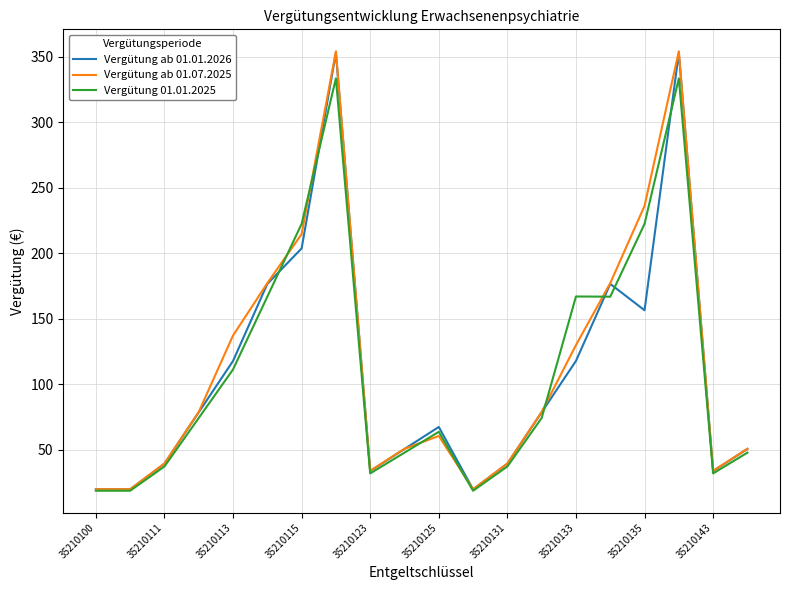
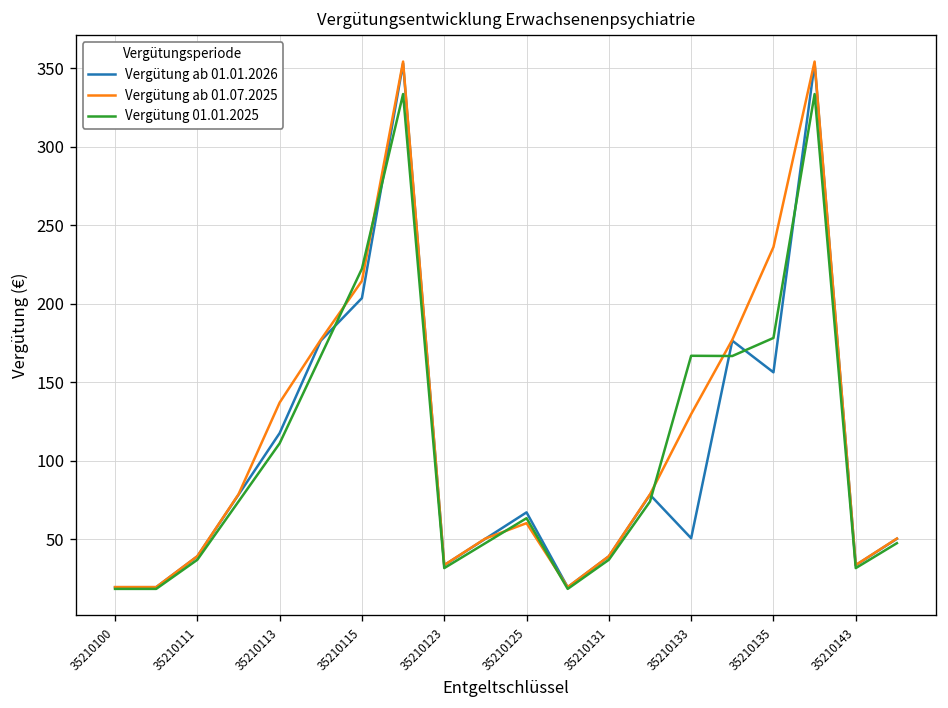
  {
    "Vergütung ab 01.01.2026": {
      "35210113": 118,
      "35210115": 204,
      "35210125": 67,
-     "35210133": 118,
+     "35210133": 51,
      "35210135": 156
    },
    "Vergütung ab 01.07.2025": {
      "35210113": 137,
      "35210115": 215,
      "35210125": 60,
      "35210133": 130,
      "35210135": 236
    },
    "Vergütung 01.01.2025": {
      "35210111": 37,
      "35210113": 111,
      "35210115": 222,
      "35210125": 64,
      "35210131": 37,
      "35210133": 167,
-     "35210135": 222
+     "35210135": 178
    }
  }
